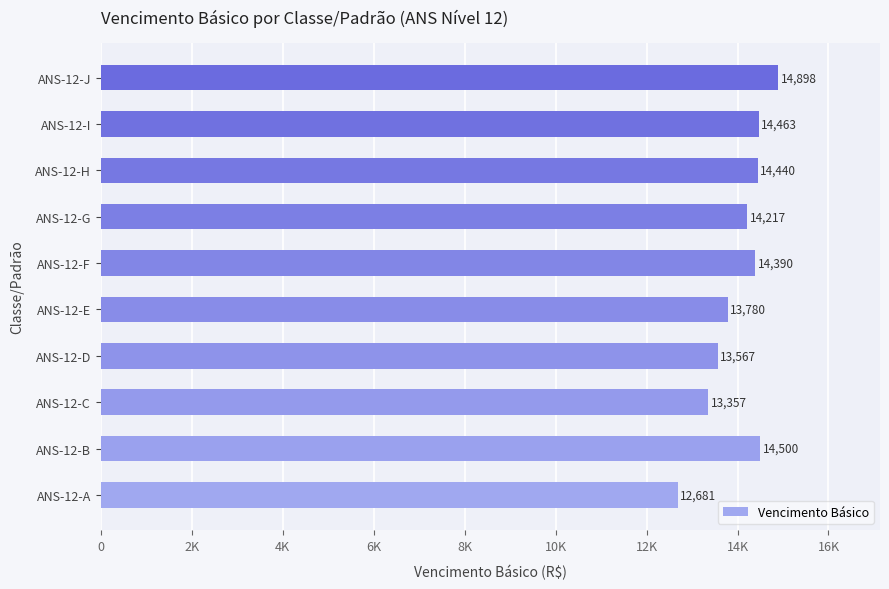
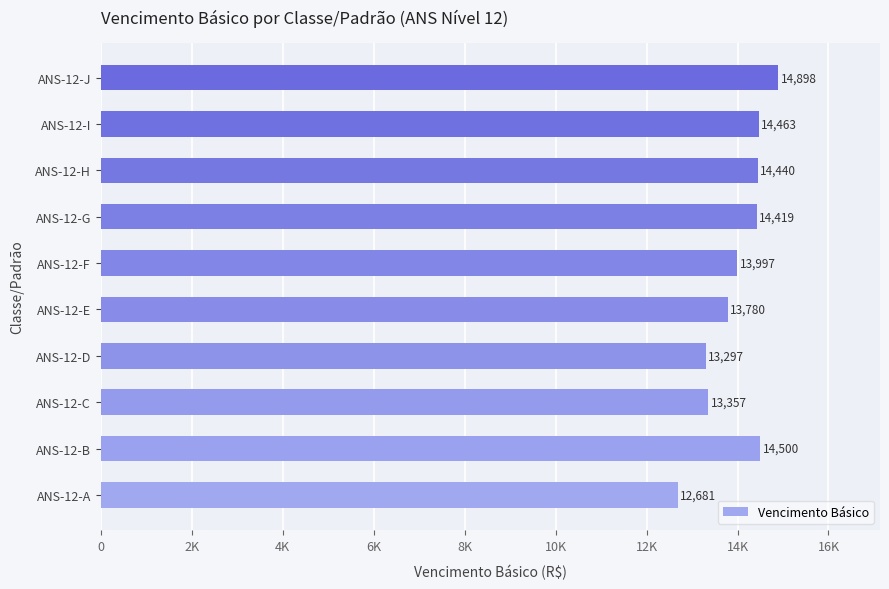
  {
    "ANS-12-J": "14,898",
    "ANS-12-I": "14,463",
    "ANS-12-H": "14,440",
-   "ANS-12-G": "14,217",
-   "ANS-12-F": "14,390",
+   "ANS-12-G": "14,419",
+   "ANS-12-F": "13,997",
    "ANS-12-E": "13,780",
-   "ANS-12-D": "13,567",
+   "ANS-12-D": "13,297",
    "ANS-12-C": "13,357",
    "ANS-12-B": "14,500",
    "ANS-12-A": "12,681"
  }
